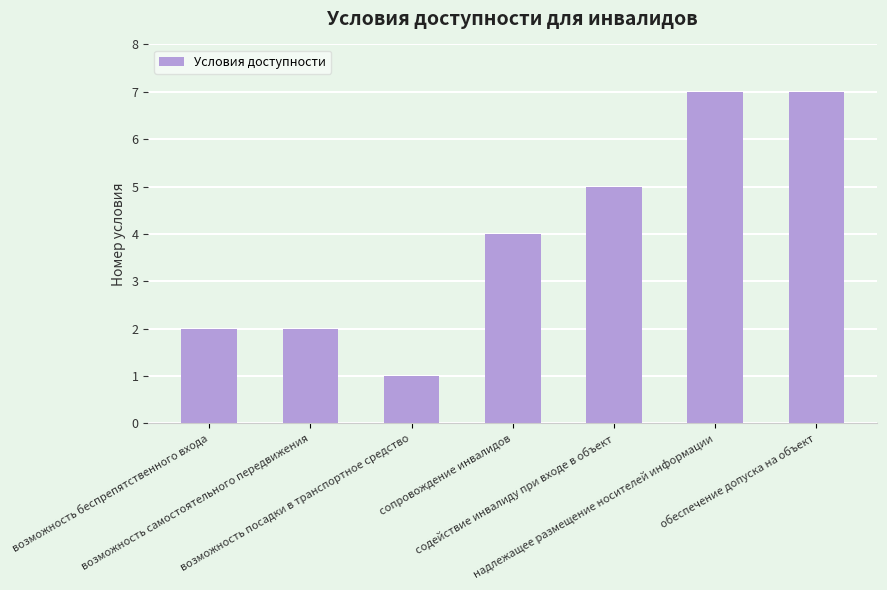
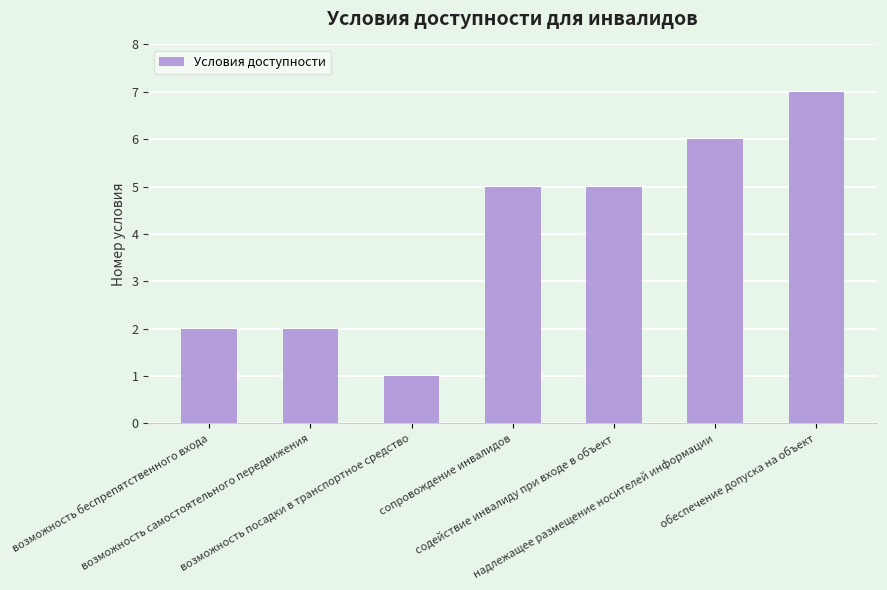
  {
    "возможность беспрепятственного входа": 2,
    "возможность самостоятельного передвижения": 2,
    "возможность посадки в транспортное средство": 1,
-   "сопровождение инвалидов": 4,
+   "сопровождение инвалидов": 5,
    "содействие инвалиду при входе в объект": 5,
-   "надлежащее размещение носителей информации": 7,
+   "надлежащее размещение носителей информации": 6,
    "обеспечение допуска на объект": 7
  }
